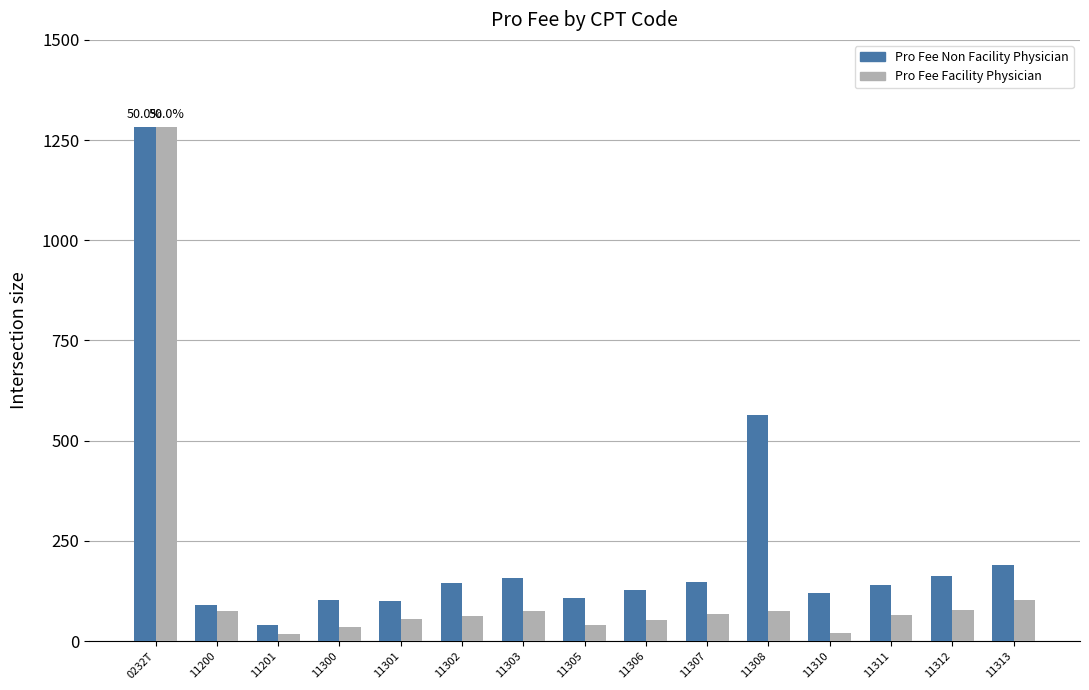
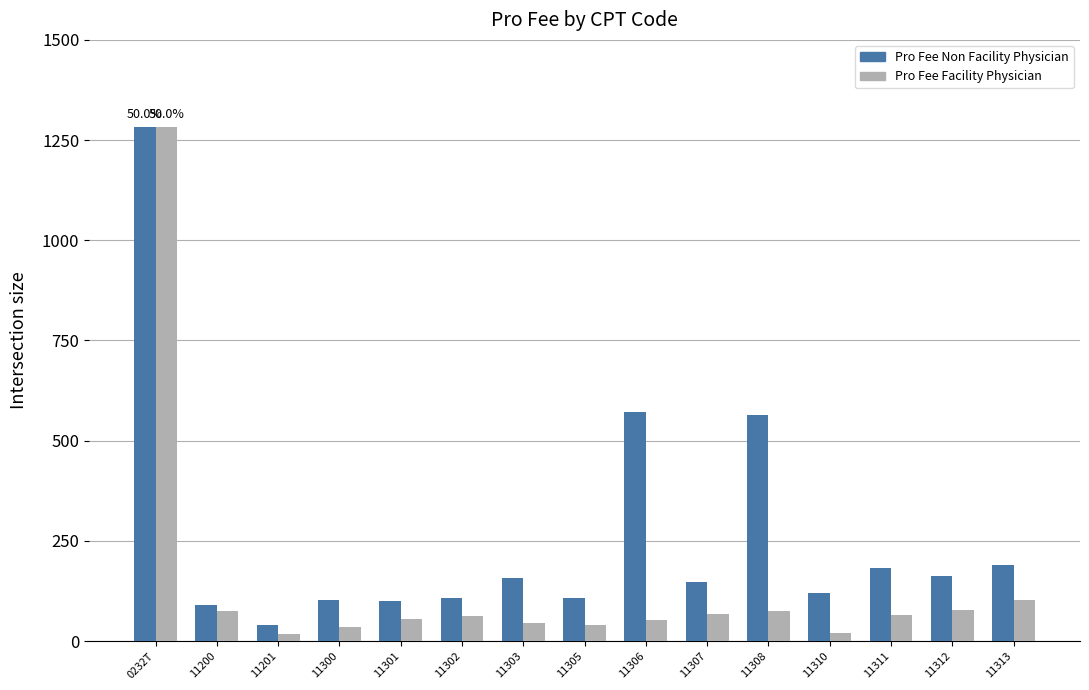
  {
    "Pro Fee Non Facility Physician": {
      "11200": 90,
      "11201": 40,
      "11300": 100,
      "11301": 100,
-     "11302": 140,
+     "11302": 110,
      "11303": 160,
      "11305": 110,
-     "11306": 130,
+     "11306": 570,
      "11307": 150,
      "11308": 560,
      "11310": 120,
-     "11311": 140,
+     "11311": 180,
      "11312": 160,
      "11313": 190
    },
    "Pro Fee Facility Physician": {
      "11200": 80,
      "11201": 20,
      "11300": 40,
      "11301": 50,
      "11302": 60,
-     "11303": 70,
+     "11303": 40,
      "11305": 40,
      "11306": 50,
      "11307": 70,
      "11308": 80,
      "11310": 20,
      "11311": 70,
      "11312": 80,
      "11313": 100
    }
  }
